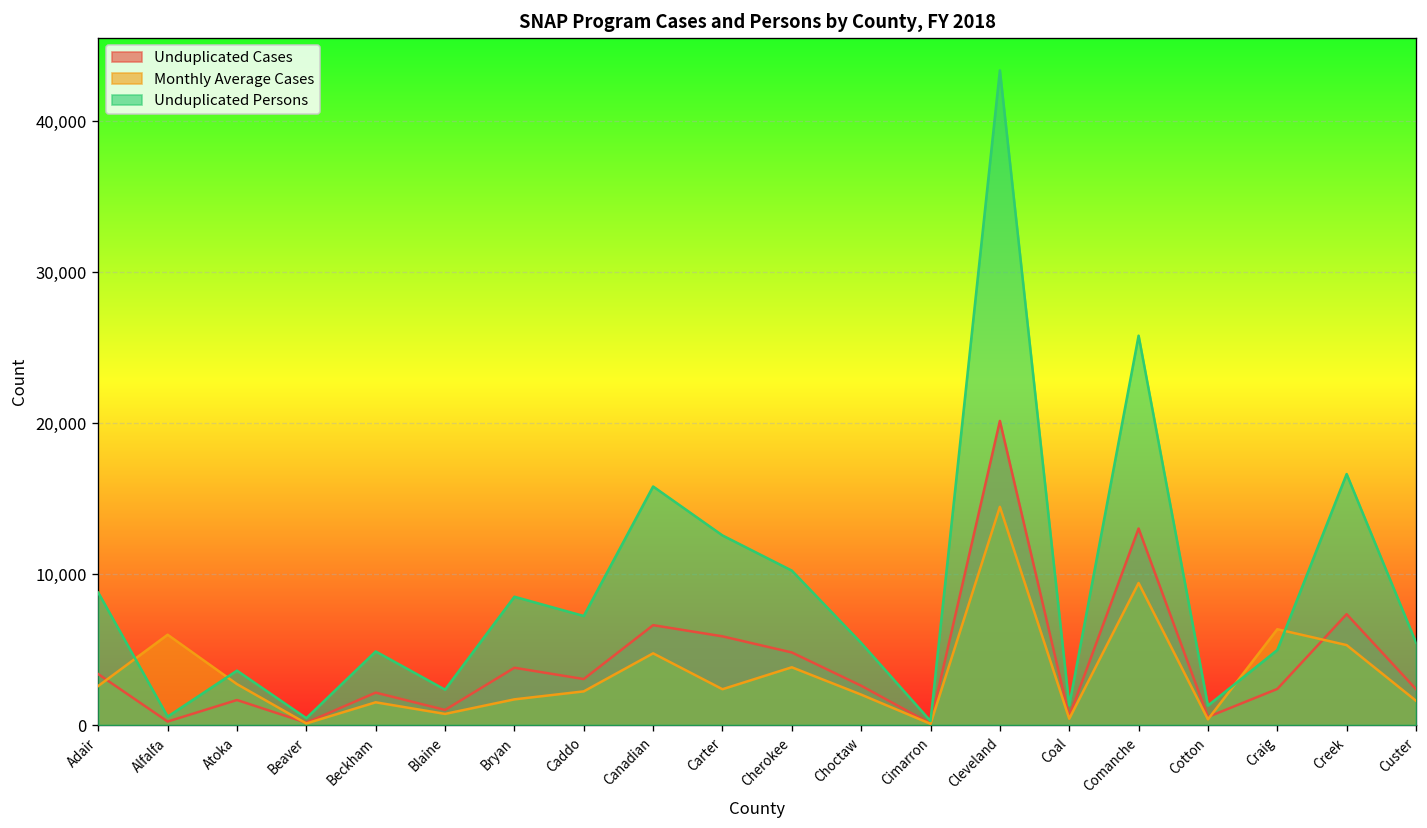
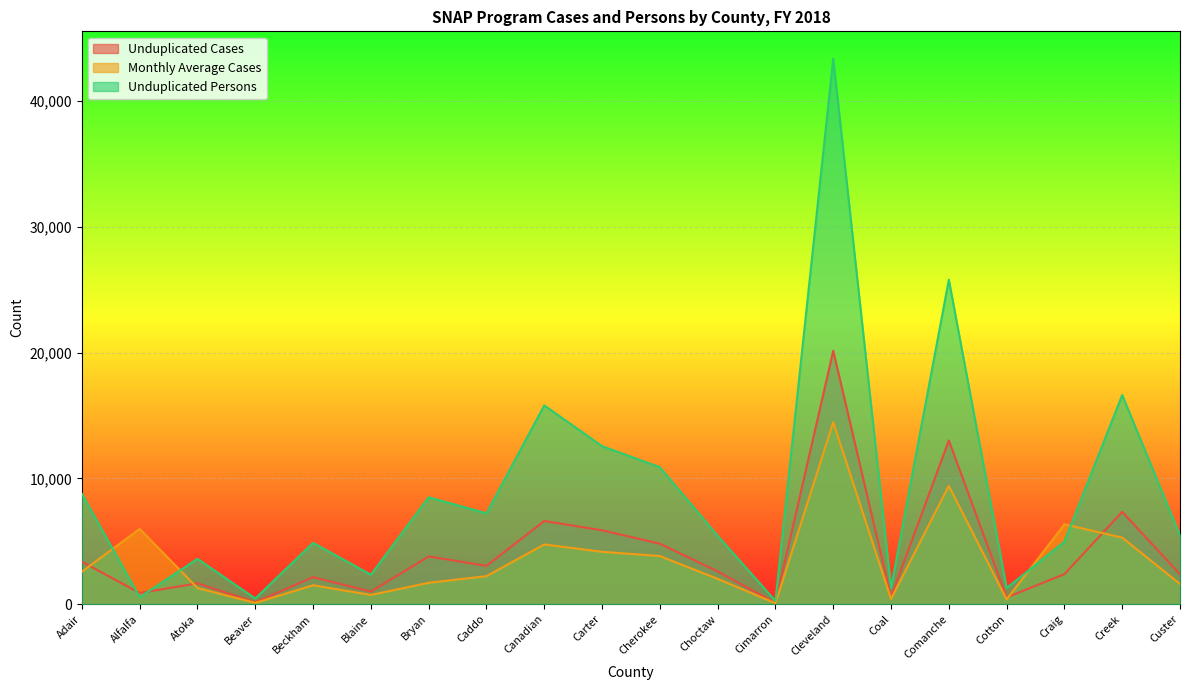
  {
    "Unduplicated Cases": {
      "Adair": "3,400",
-     "Alfalfa": "200",
+     "Alfalfa": "900",
      "Atoka": "1,700",
      "Beckham": "2,200",
      "Blaine": "1,000",
      "Bryan": "3,800",
      "Caddo": "3,000",
      "Canadian": "6,600",
      "Carter": "5,900",
      "Cherokee": "4,800",
      "Choctaw": "2,600",
      "Cleveland": "20,100",
      "Comanche": "13,000",
      "Craig": "2,400",
      "Creek": "7,300",
      "Custer": "2,400"
    },
    "Monthly Average Cases": {
      "Adair": "2,600",
      "Alfalfa": "6,000",
-     "Atoka": "2,700",
+     "Atoka": "1,300",
      "Beckham": "1,500",
      "Blaine": "700",
      "Bryan": "1,700",
      "Caddo": "2,200",
      "Canadian": "4,800",
-     "Carter": "2,400",
+     "Carter": "4,200",
      "Cherokee": "3,800",
      "Choctaw": "2,000",
      "Cleveland": "14,500",
      "Comanche": "9,400",
      "Craig": "6,300",
      "Creek": "5,300",
      "Custer": "1,600"
    },
    "Unduplicated Persons": {
      "Adair": "8,800",
      "Alfalfa": "600",
      "Atoka": "3,600",
      "Beaver": "500",
      "Beckham": "4,900",
      "Blaine": "2,300",
      "Bryan": "8,500",
      "Caddo": "7,200",
      "Canadian": "15,800",
      "Carter": "12,600",
-     "Cherokee": "10,200",
+     "Cherokee": "10,900",
      "Choctaw": "5,400",
      "Cleveland": "43,400",
      "Coal": "1,300",
      "Comanche": "25,800",
      "Cotton": "1,300",
      "Craig": "5,000",
      "Creek": "16,600",
      "Custer": "5,500"
    }
  }
